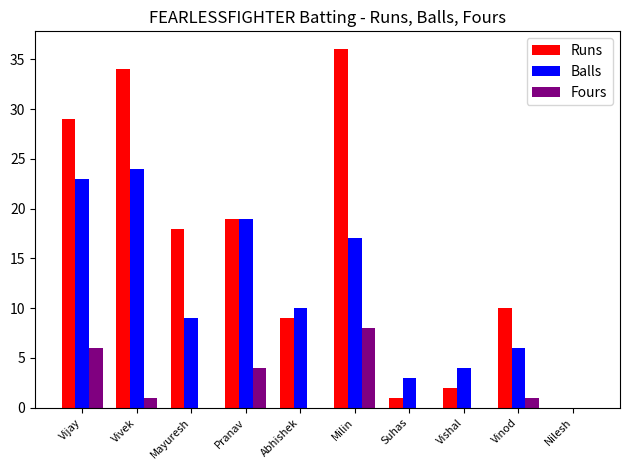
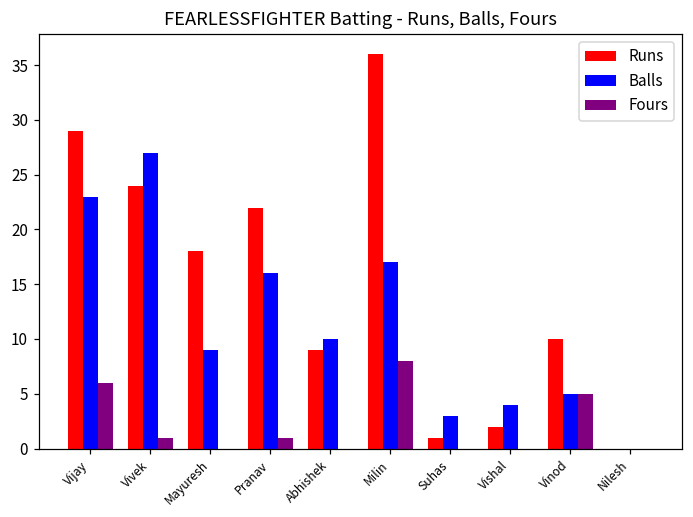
  {
    "Runs": {
      "Vijay": 29,
-     "Vivek": 34,
+     "Vivek": 24,
      "Mayuresh": 18,
-     "Pranav": 19,
+     "Pranav": 22,
      "Abhishek": 9,
      "Milin": 36,
      "Suhas": 1,
      "Vishal": 2,
      "Vinod": 10,
      "Nilesh": 0
    },
    "Balls": {
      "Vijay": 23,
-     "Vivek": 24,
+     "Vivek": 27,
      "Mayuresh": 9,
-     "Pranav": 19,
+     "Pranav": 16,
      "Abhishek": 10,
      "Milin": 17,
      "Suhas": 3,
      "Vishal": 4,
-     "Vinod": 6,
+     "Vinod": 5,
      "Nilesh": 0
    },
    "Fours": {
      "Vijay": 6,
      "Vivek": 1,
      "Mayuresh": 0,
-     "Pranav": 4,
+     "Pranav": 1,
      "Abhishek": 0,
      "Milin": 8,
      "Suhas": 0,
      "Vishal": 0,
-     "Vinod": 1,
+     "Vinod": 5,
      "Nilesh": 0
    }
  }
